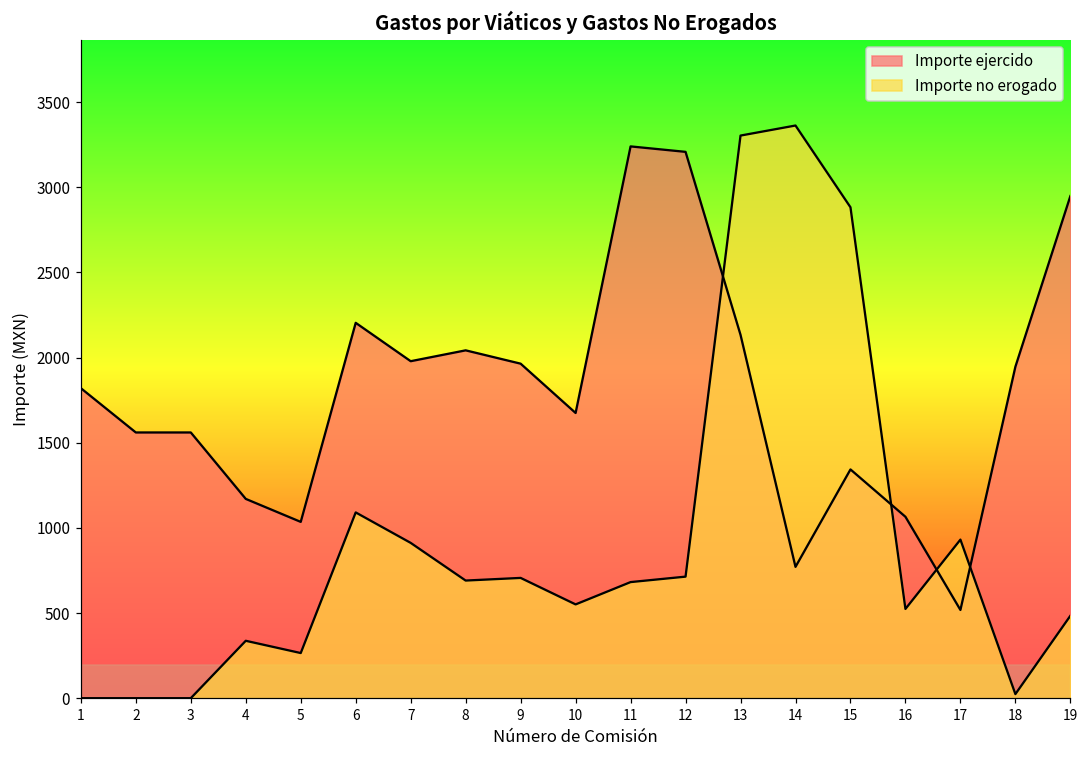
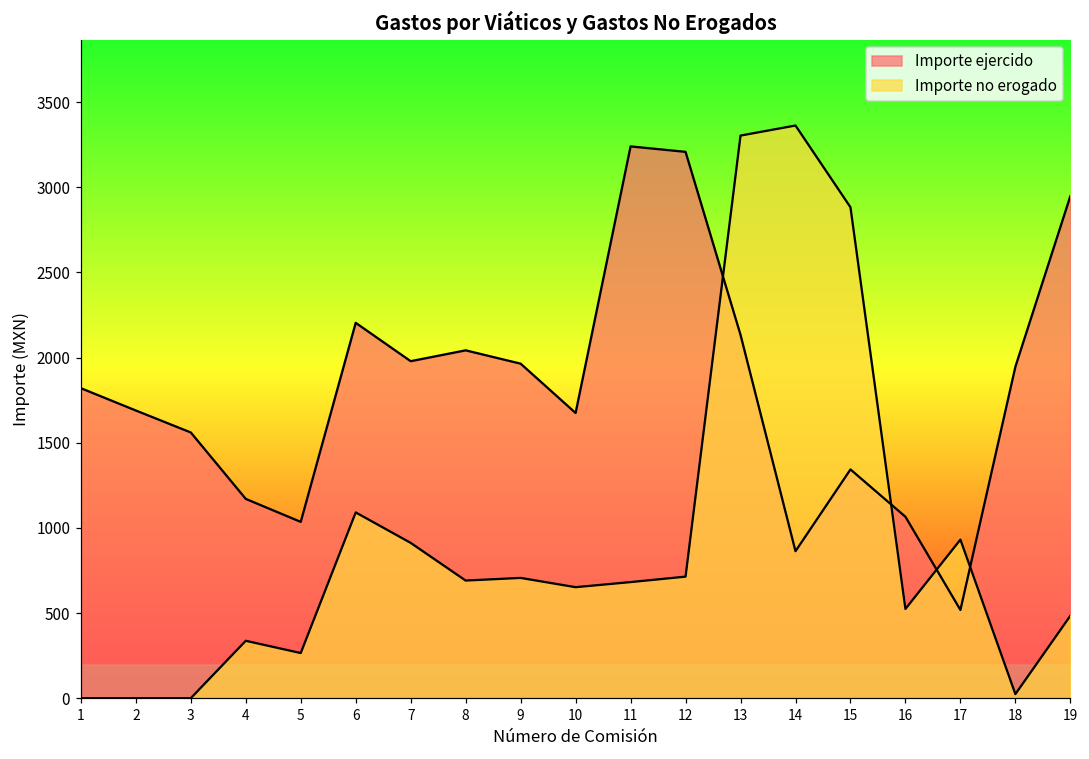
  {
    "Importe ejercido": {
      "1": 1820,
-     "2": 1560,
+     "2": 1690,
      "3": 1560,
      "4": 1170,
      "5": 1040,
      "6": 2200,
      "7": 1980,
      "8": 2040,
      "9": 1960,
      "10": 1670,
      "11": 3240,
      "12": 3210,
      "13": 2130,
-     "14": 770,
+     "14": 860,
      "15": 1340,
      "16": 1070,
      "17": 520,
      "18": 1950,
      "19": 2950
    },
    "Importe no erogado": {
      "4": 340,
      "5": 270,
      "6": 1090,
      "7": 910,
      "8": 690,
      "9": 710,
-     "10": 550,
+     "10": 650,
      "11": 680,
      "12": 710,
      "13": 3300,
      "14": 3360,
      "15": 2880,
      "16": 520,
      "17": 930,
      "19": 480
    }
  }
